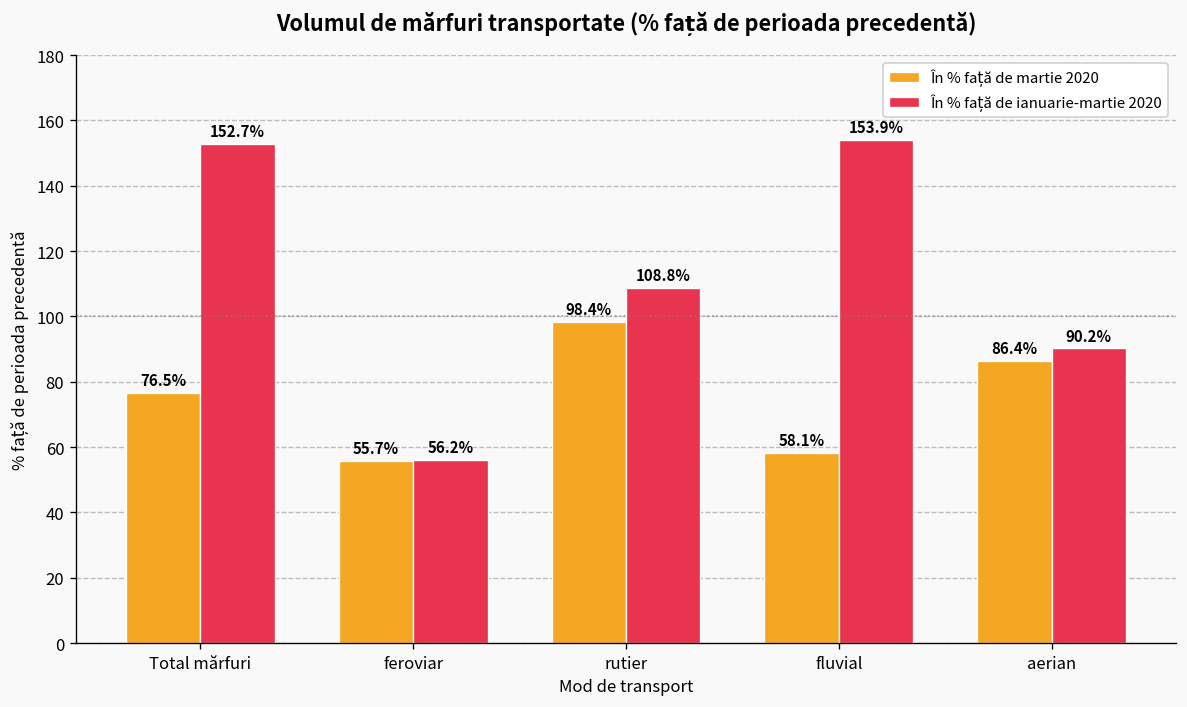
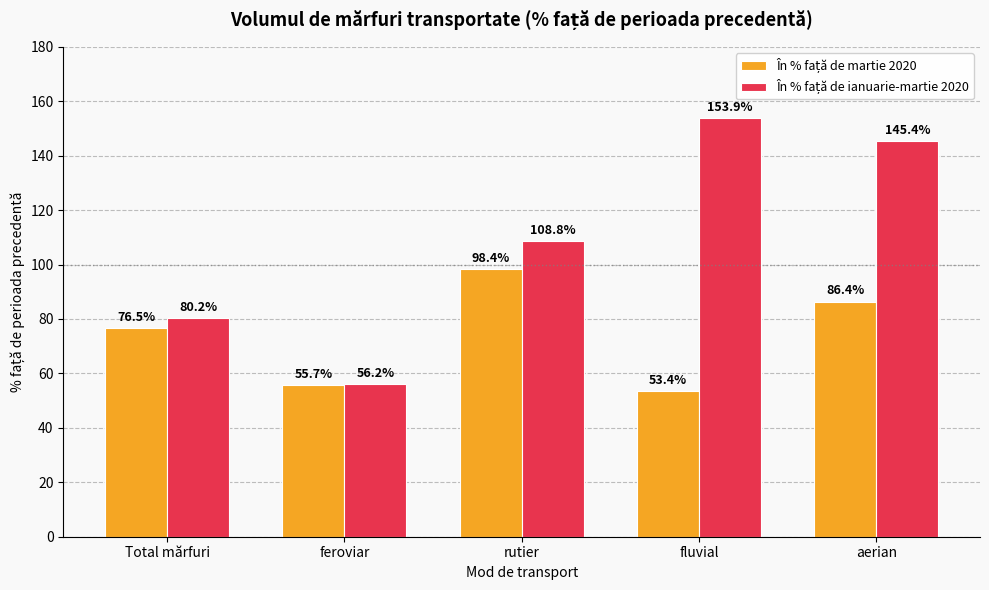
  {
    "În % față de martie 2020": {
      "Total mărfuri": "76.5%",
      "feroviar": "55.7%",
      "rutier": "98.4%",
-     "fluvial": "58.1%",
+     "fluvial": "53.4%",
      "aerian": "86.4%"
    },
    "În % față de ianuarie-martie 2020": {
-     "Total mărfuri": "152.7%",
+     "Total mărfuri": "80.2%",
      "feroviar": "56.2%",
      "rutier": "108.8%",
      "fluvial": "153.9%",
-     "aerian": "90.2%"
+     "aerian": "145.4%"
    }
  }
